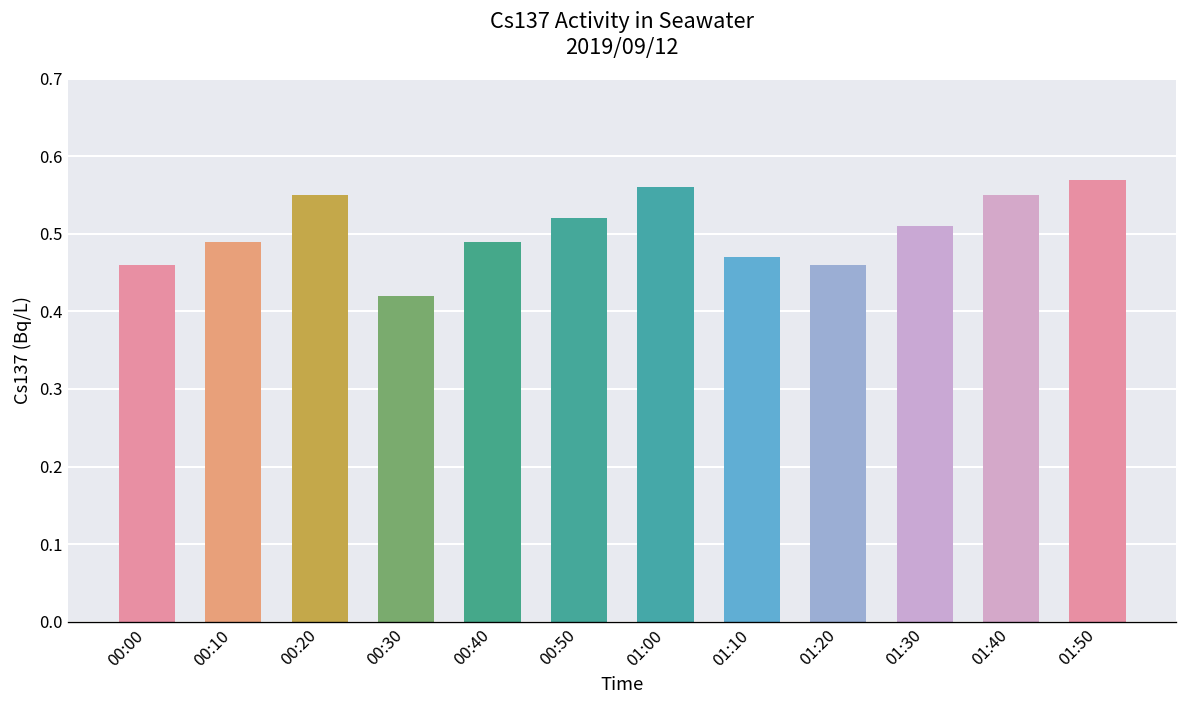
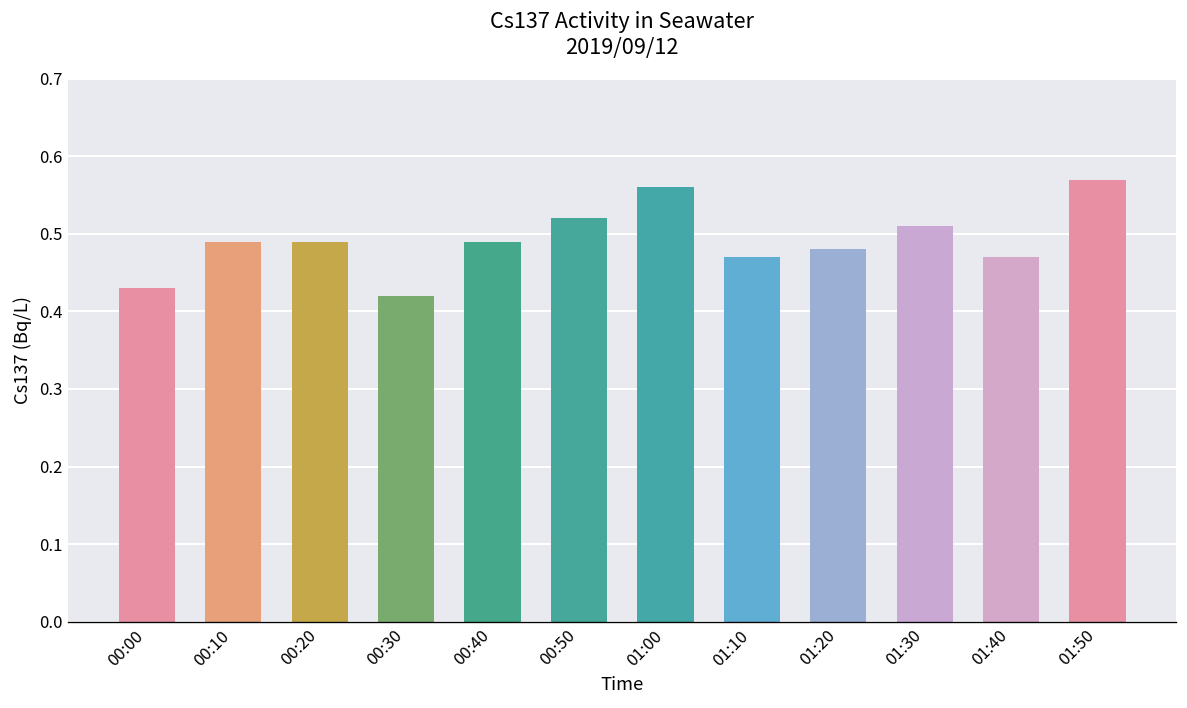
  {
-   "00:00": 0.46,
+   "00:00": 0.43,
    "00:10": 0.49,
-   "00:20": 0.55,
+   "00:20": 0.49,
    "00:30": 0.42,
    "00:40": 0.49,
    "00:50": 0.52,
    "01:00": 0.56,
    "01:10": 0.47,
-   "01:20": 0.46,
+   "01:20": 0.48,
    "01:30": 0.51,
-   "01:40": 0.55,
+   "01:40": 0.47,
    "01:50": 0.57
  }
